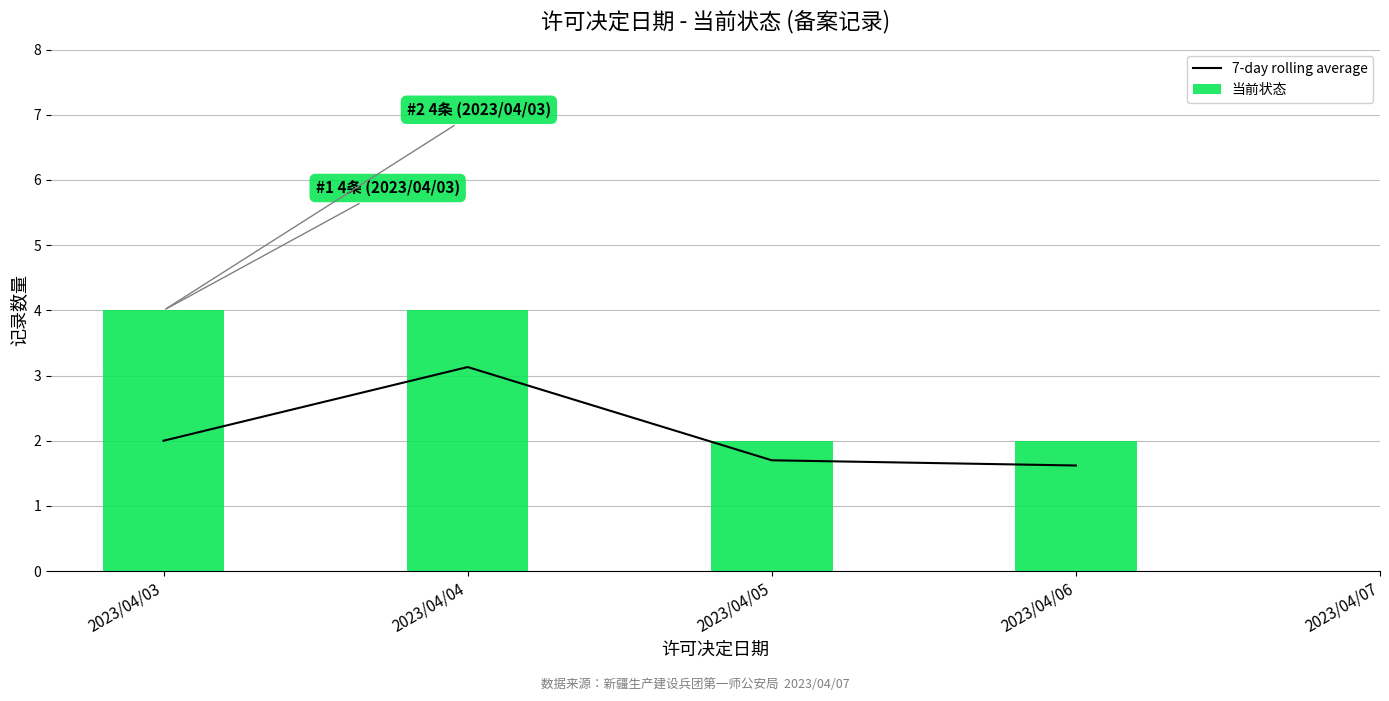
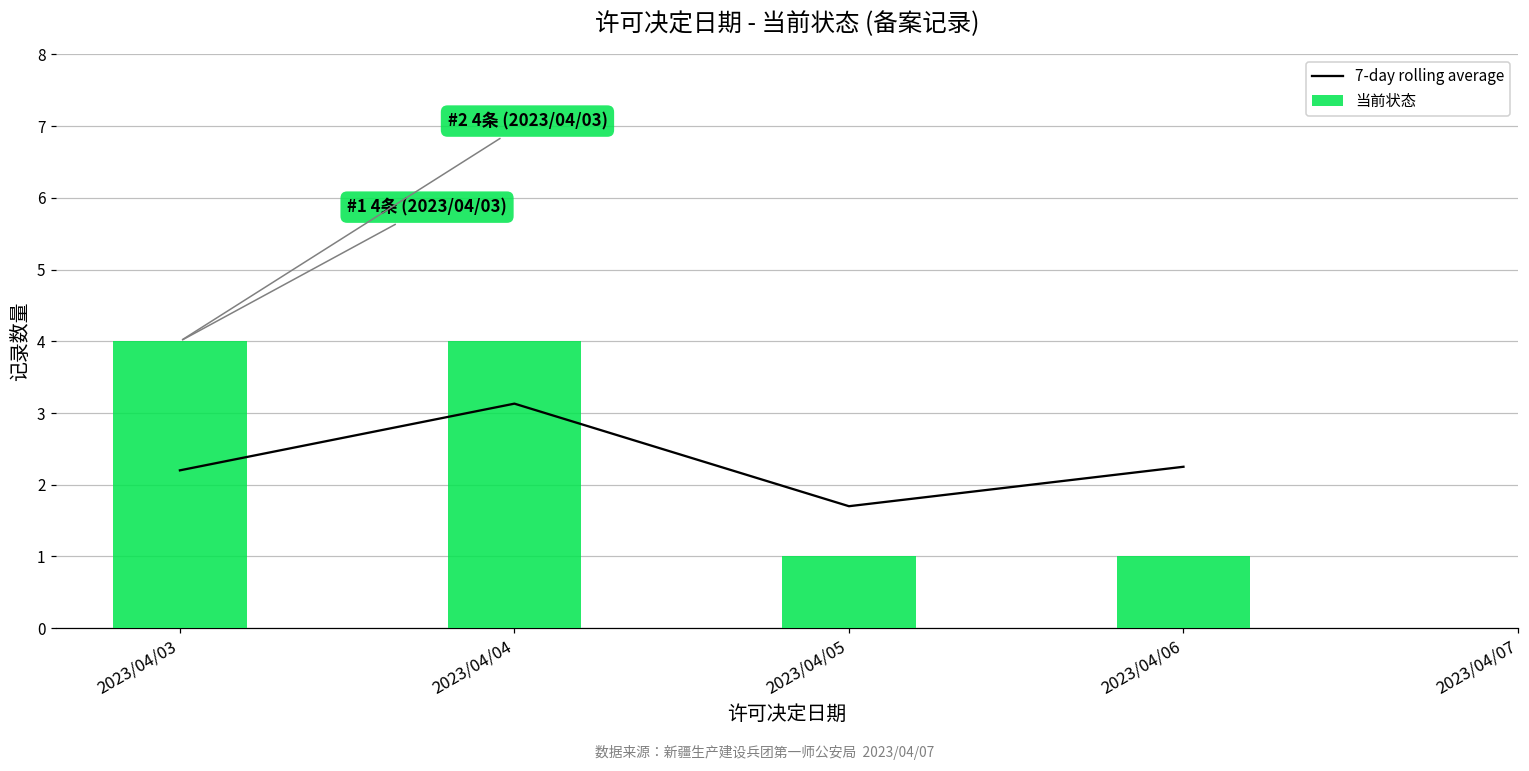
  {
    "7-day rolling average": {
-     "2023/04/03": 2.0,
+     "2023/04/03": 2.2,
      "2023/04/04": 3.1,
      "2023/04/05": 1.7,
-     "2023/04/06": 1.6
+     "2023/04/06": 2.3
    },
    "当前状态": {
-     "2023/04/05": 2,
-     "2023/04/06": 2
+     "2023/04/05": 1,
+     "2023/04/06": 1
    }
  }
